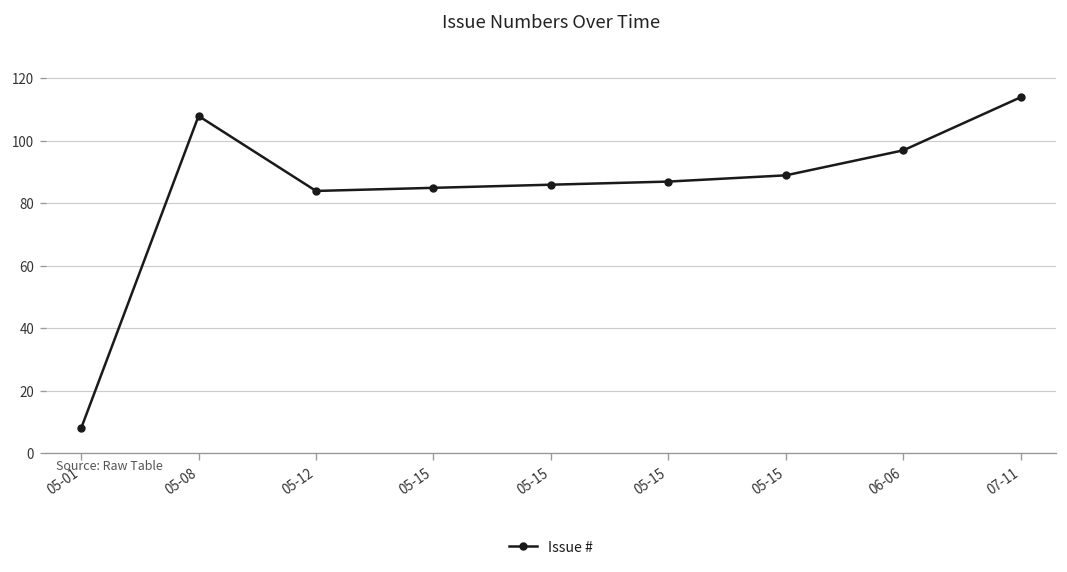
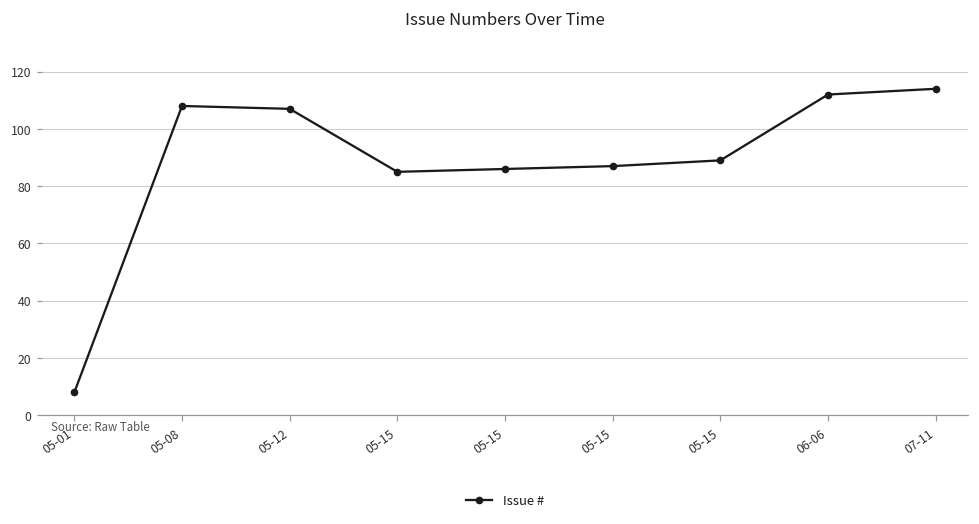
  {
    "05-01": 8,
    "05-08": 108,
-   "05-12": 84,
-   "06-06": 97,
+   "05-12": 107,
+   "06-06": 112,
    "07-11": 114
  }
